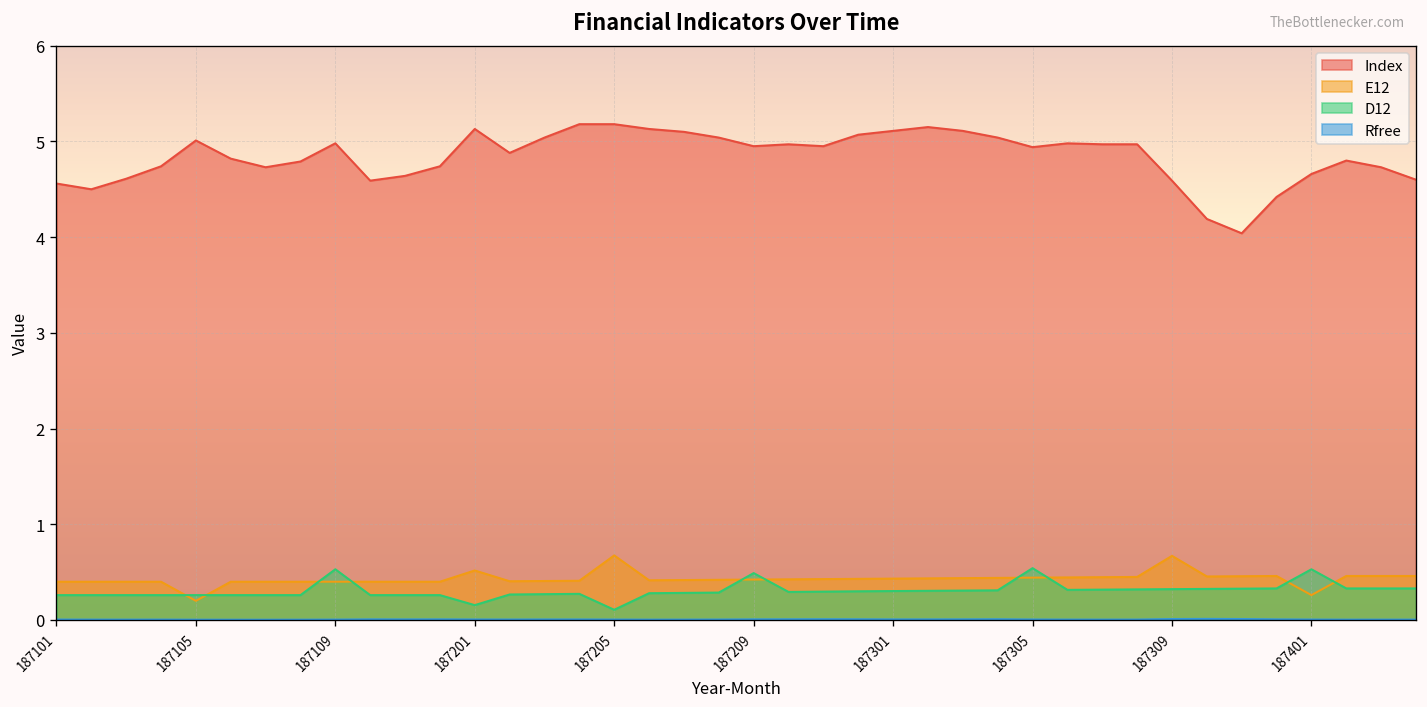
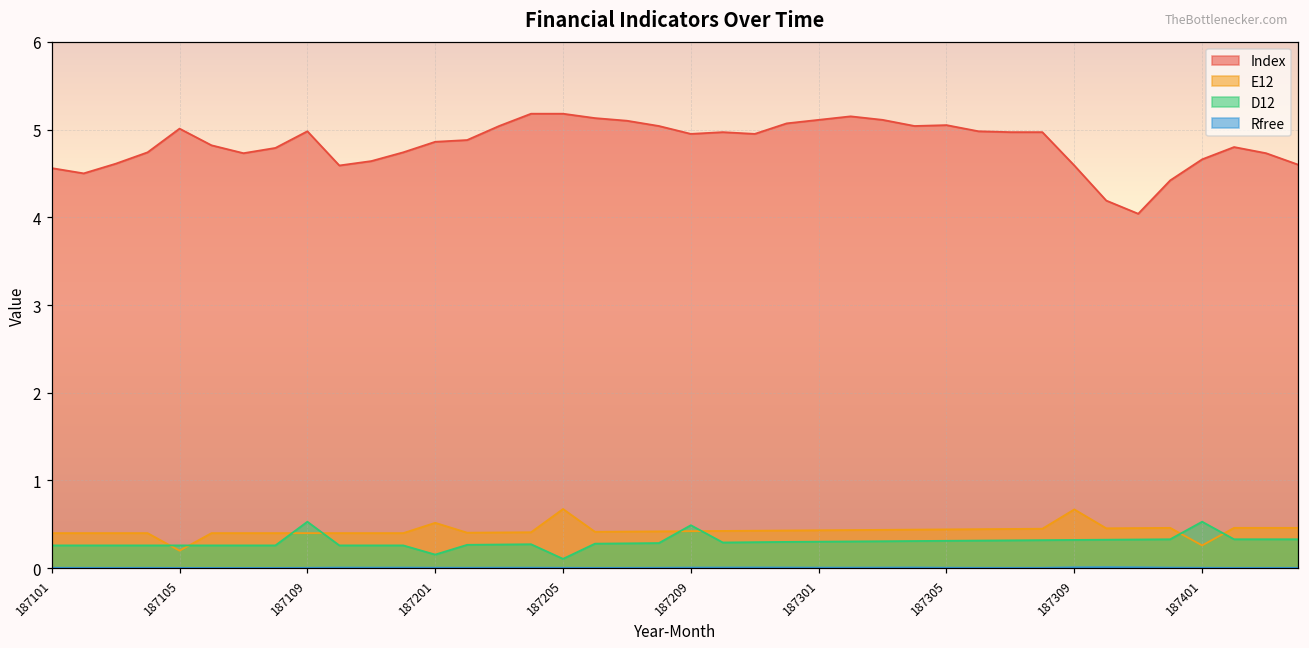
  {
    "Index": {
      "187101": 4.6,
      "187105": 5.0,
      "187109": 5.0,
-     "187201": 5.1,
+     "187201": 4.9,
      "187205": 5.2,
      "187209": 5.0,
      "187301": 5.1,
-     "187305": 4.9,
+     "187305": 5.1,
      "187309": 4.6,
      "187401": 4.7
    },
    "E12": {
      "187101": 0.4,
      "187105": 0.2,
      "187109": 0.4,
      "187201": 0.5,
      "187205": 0.7,
      "187209": 0.4,
      "187301": 0.4,
      "187305": 0.4,
      "187309": 0.7,
      "187401": 0.3
    },
    "D12": {
      "187101": 0.3,
      "187105": 0.3,
      "187109": 0.5,
      "187201": 0.2,
      "187205": 0.1,
      "187209": 0.5,
      "187301": 0.3,
-     "187305": 0.5,
+     "187305": 0.3,
      "187309": 0.3,
      "187401": 0.5
    },
    "Rfree": {
      "187101": 0.0,
      "187105": 0.0,
      "187109": 0.0,
      "187201": 0.0,
      "187205": 0.0,
      "187209": 0.0,
      "187301": 0.0,
      "187305": 0.0,
      "187309": 0.0,
      "187401": 0.0
    }
  }
